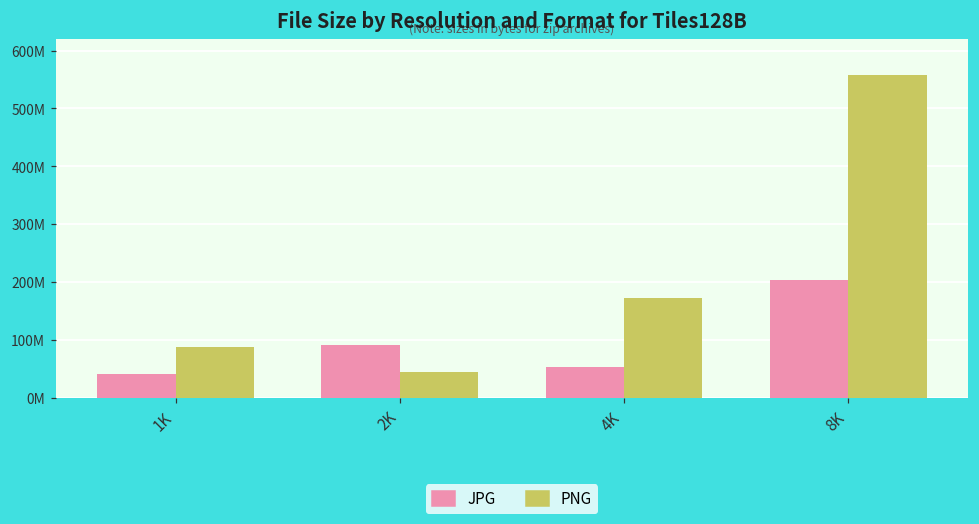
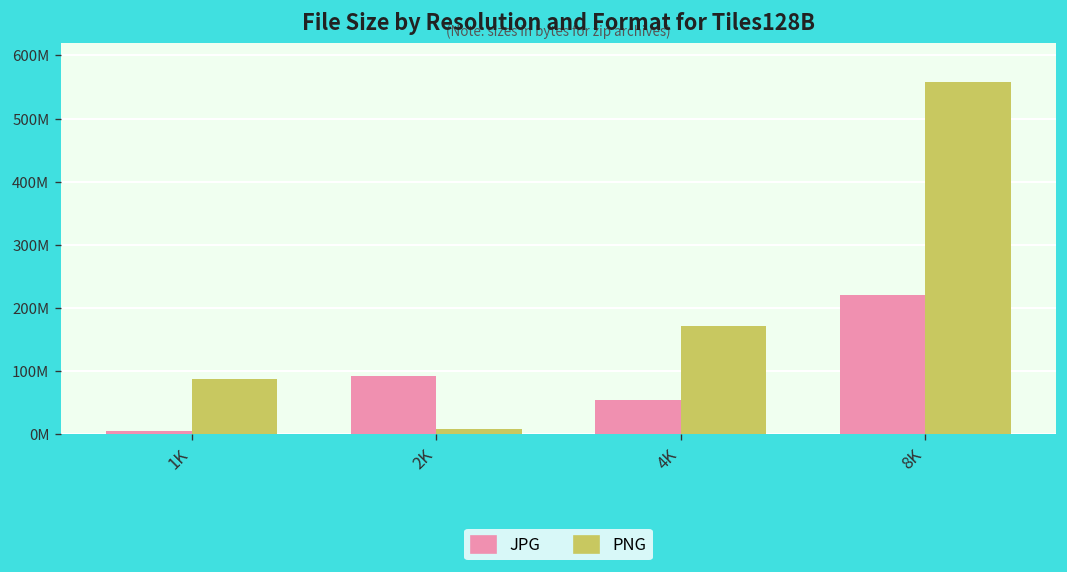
  {
    "JPG": {
-     "1K": 40000000,
+     "1K": 10000000,
      "2K": 90000000,
      "4K": 50000000,
-     "8K": 200000000
+     "8K": 220000000
    },
    "PNG": {
      "1K": 90000000,
-     "2K": 50000000,
+     "2K": 10000000,
      "4K": 170000000,
      "8K": 560000000
    }
  }
